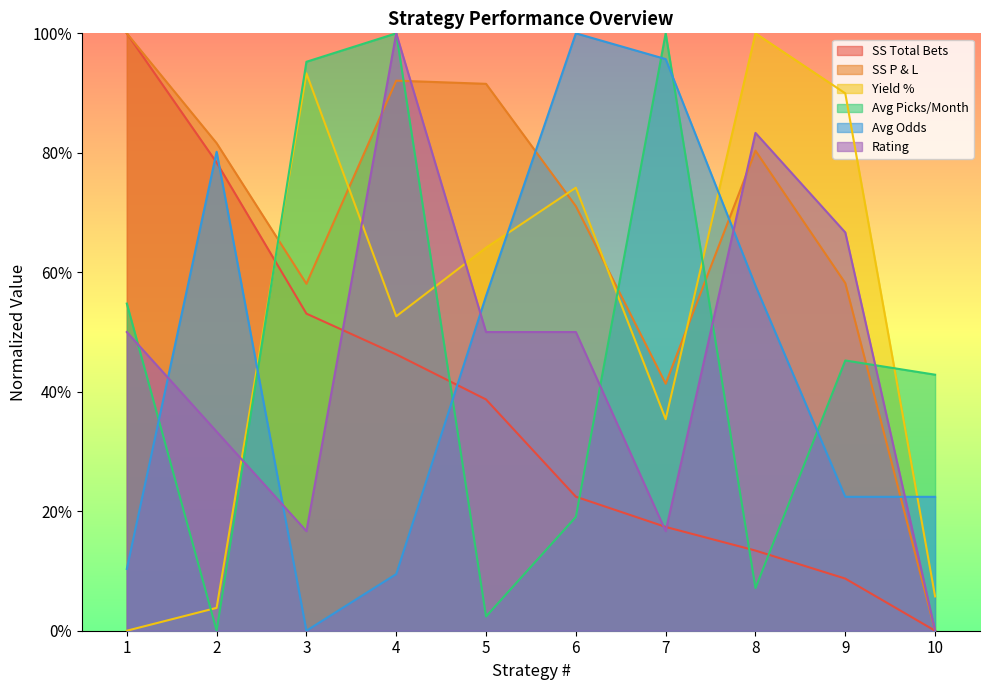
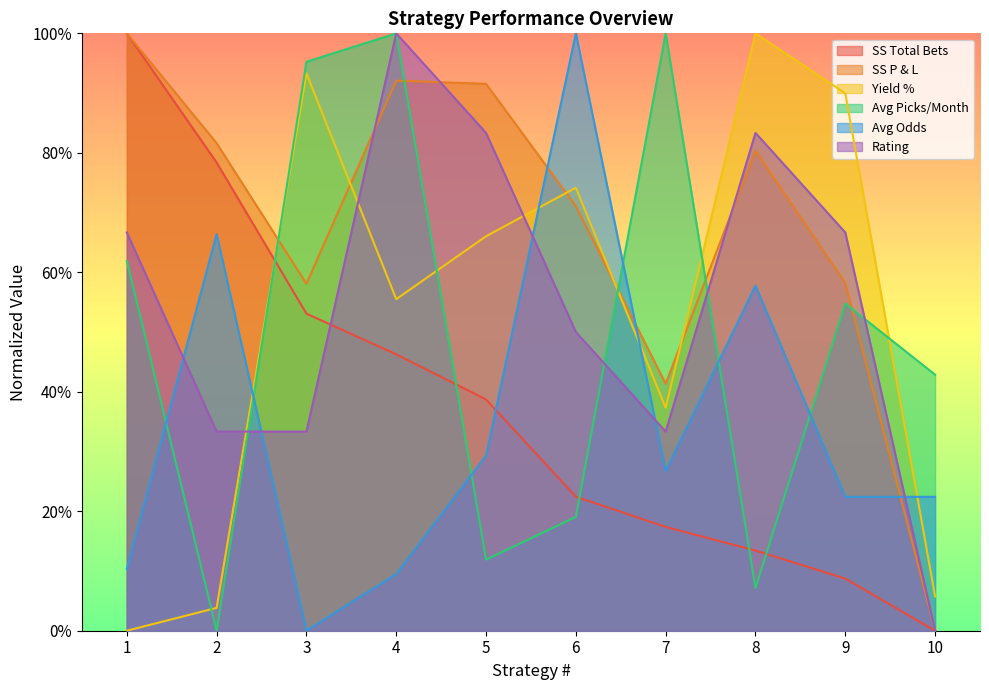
  {
    "Yield %": {
      "1": "0%",
      "2": "4%",
      "3": "93%",
-     "4": "53%",
-     "5": "64%",
+     "4": "56%",
+     "5": "66%",
      "6": "74%",
-     "7": "35%",
+     "7": "37%",
      "8": "100%",
      "10": "6%"
    },
    "Avg Picks/Month": {
-     "1": "55%",
+     "1": "62%",
      "2": "0%",
      "3": "95%",
-     "5": "2%",
+     "5": "12%",
      "6": "19%",
      "7": "100%",
      "8": "7%",
-     "9": "45%",
+     "9": "55%",
      "10": "43%"
    },
    "Avg Odds": {
      "1": "10%",
-     "2": "80%",
+     "2": "66%",
      "3": "0%",
      "4": "9%",
-     "5": "56%",
+     "5": "29%",
      "6": "100%",
-     "7": "96%",
+     "7": "27%",
      "8": "58%",
      "9": "22%",
      "10": "22%"
    },
    "Rating": {
-     "1": "50%",
+     "1": "67%",
      "2": "33%",
-     "3": "17%",
-     "5": "50%",
+     "3": "33%",
+     "5": "83%",
      "6": "50%",
-     "7": "17%",
+     "7": "33%",
      "8": "83%",
      "9": "67%"
    }
  }
